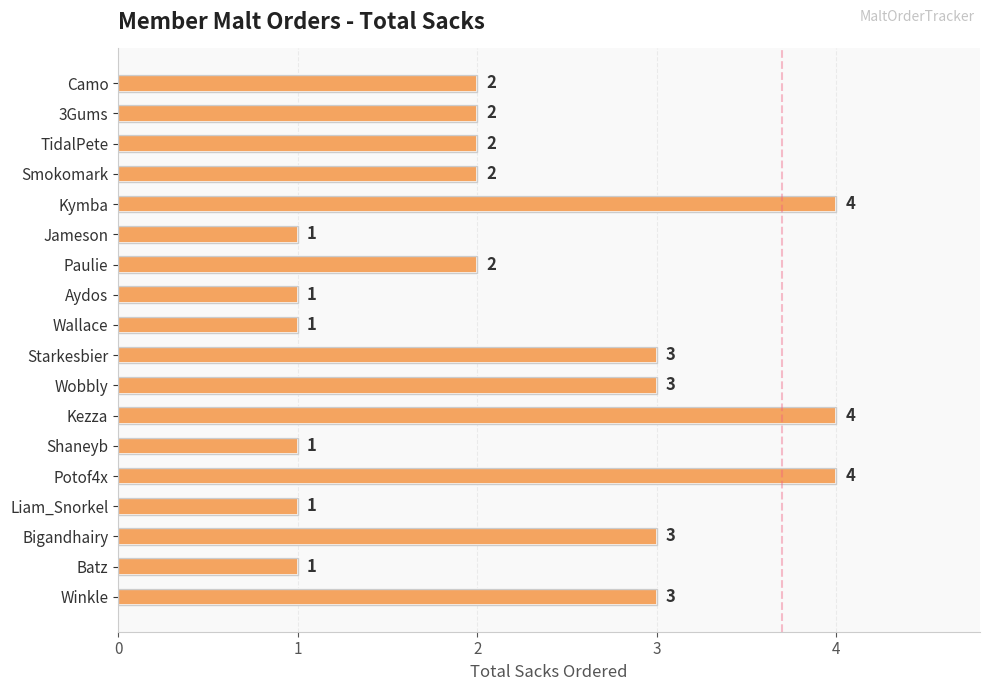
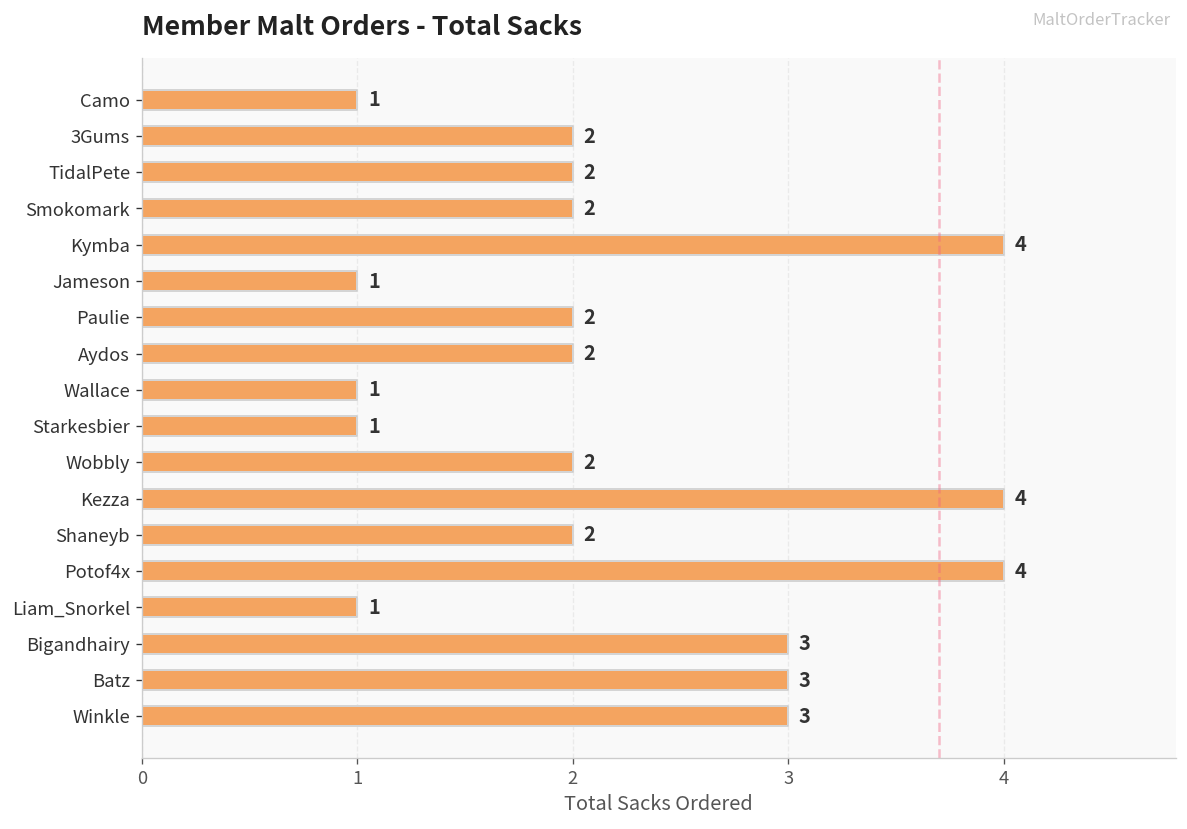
  {
-   "Camo": 2,
+   "Camo": 1,
    "3Gums": 2,
    "TidalPete": 2,
    "Smokomark": 2,
    "Kymba": 4,
    "Jameson": 1,
    "Paulie": 2,
-   "Aydos": 1,
+   "Aydos": 2,
    "Wallace": 1,
-   "Starkesbier": 3,
-   "Wobbly": 3,
+   "Starkesbier": 1,
+   "Wobbly": 2,
    "Kezza": 4,
-   "Shaneyb": 1,
+   "Shaneyb": 2,
    "Potof4x": 4,
    "Liam_Snorkel": 1,
    "Bigandhairy": 3,
-   "Batz": 1,
+   "Batz": 3,
    "Winkle": 3
  }
